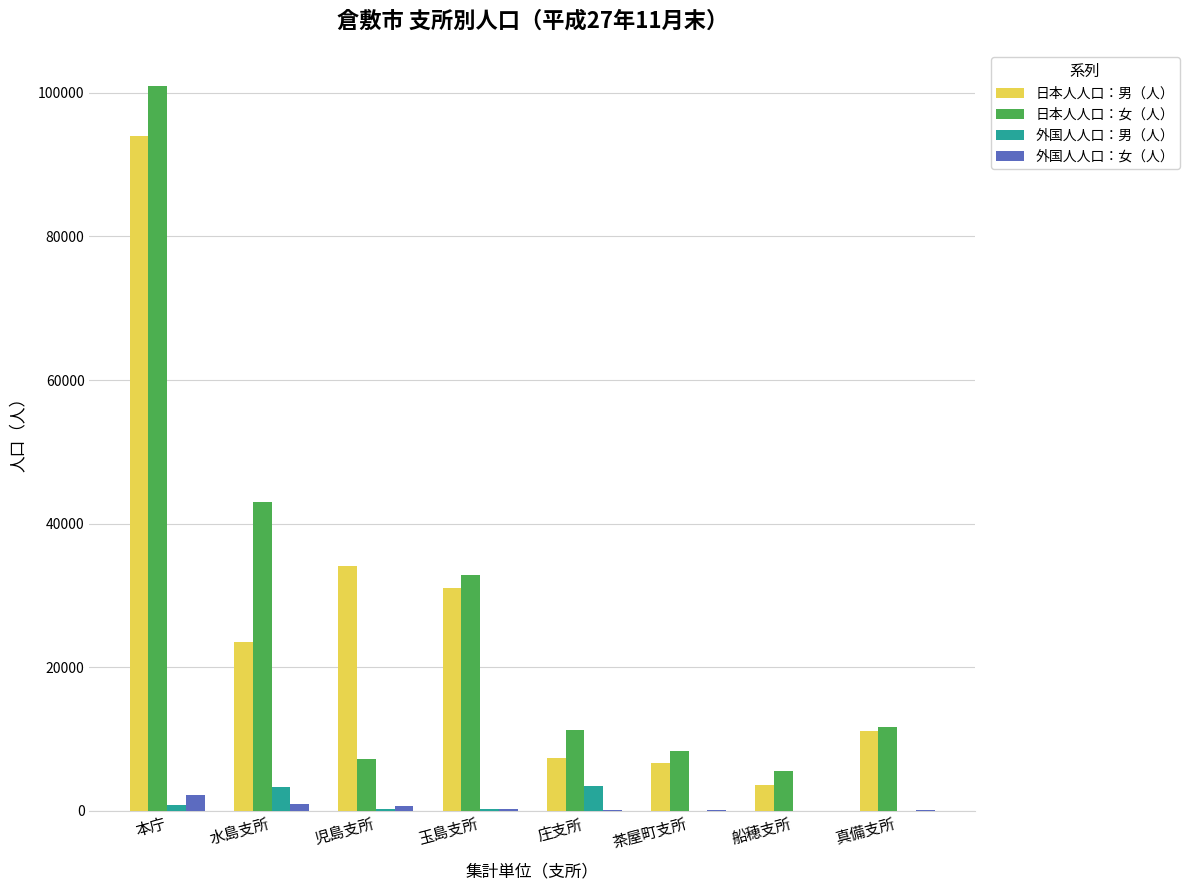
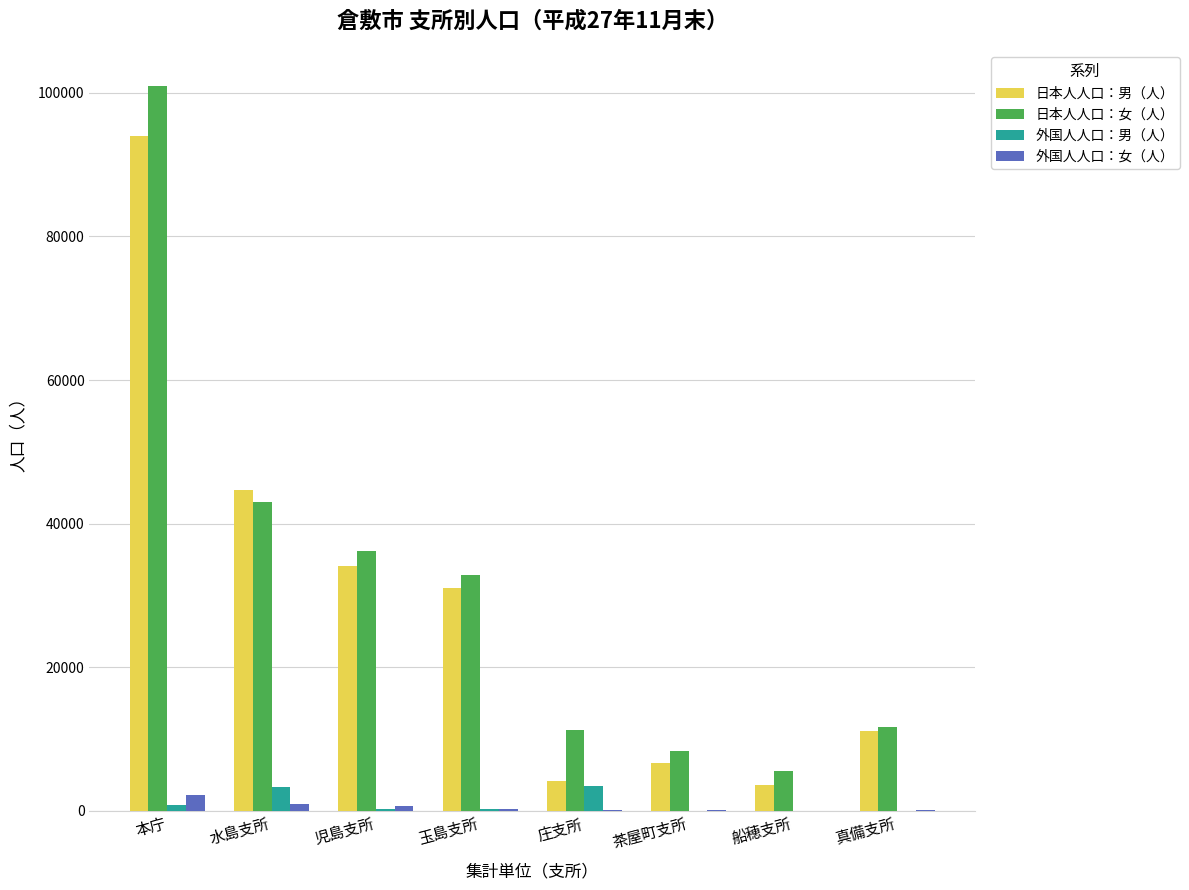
  {
    "日本人人口：男（人）": {
      "本庁": 94000,
-     "水島支所": 24000,
+     "水島支所": 45000,
      "児島支所": 34000,
      "玉島支所": 31000,
-     "庄支所": 7000,
+     "庄支所": 4000,
      "茶屋町支所": 7000,
      "船穂支所": 4000,
      "真備支所": 11000
    },
    "日本人人口：女（人）": {
      "本庁": 101000,
      "水島支所": 43000,
-     "児島支所": 7000,
+     "児島支所": 36000,
      "玉島支所": 33000,
      "庄支所": 11000,
      "茶屋町支所": 8000,
      "船穂支所": 6000,
      "真備支所": 12000
    },
    "外国人人口：男（人）": {
      "本庁": 1000,
      "水島支所": 3000,
      "庄支所": 3000
    },
    "外国人人口：女（人）": {
      "本庁": 2000,
      "水島支所": 1000,
      "児島支所": 1000
    }
  }
